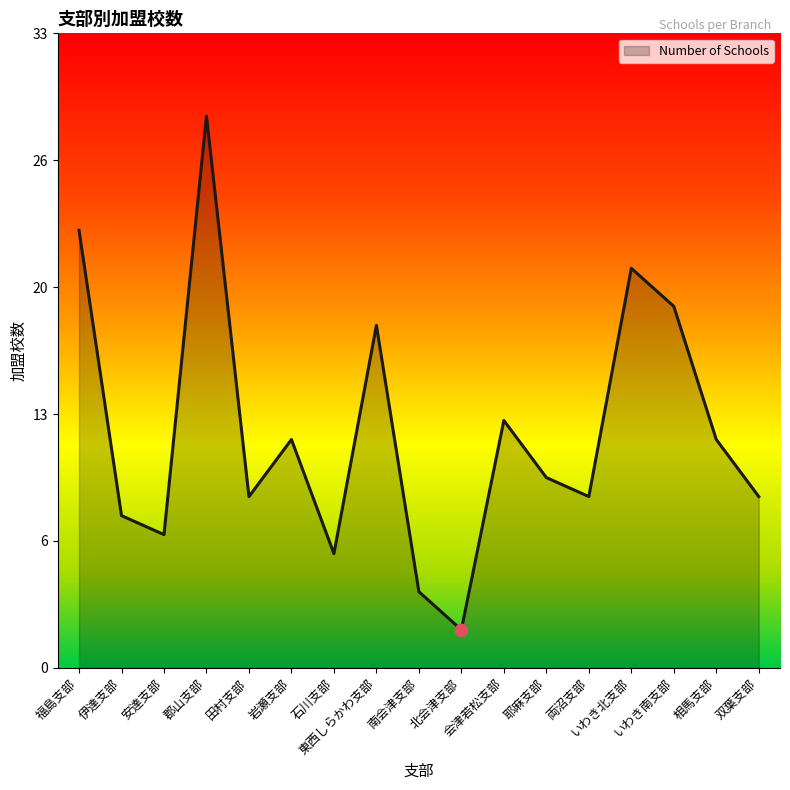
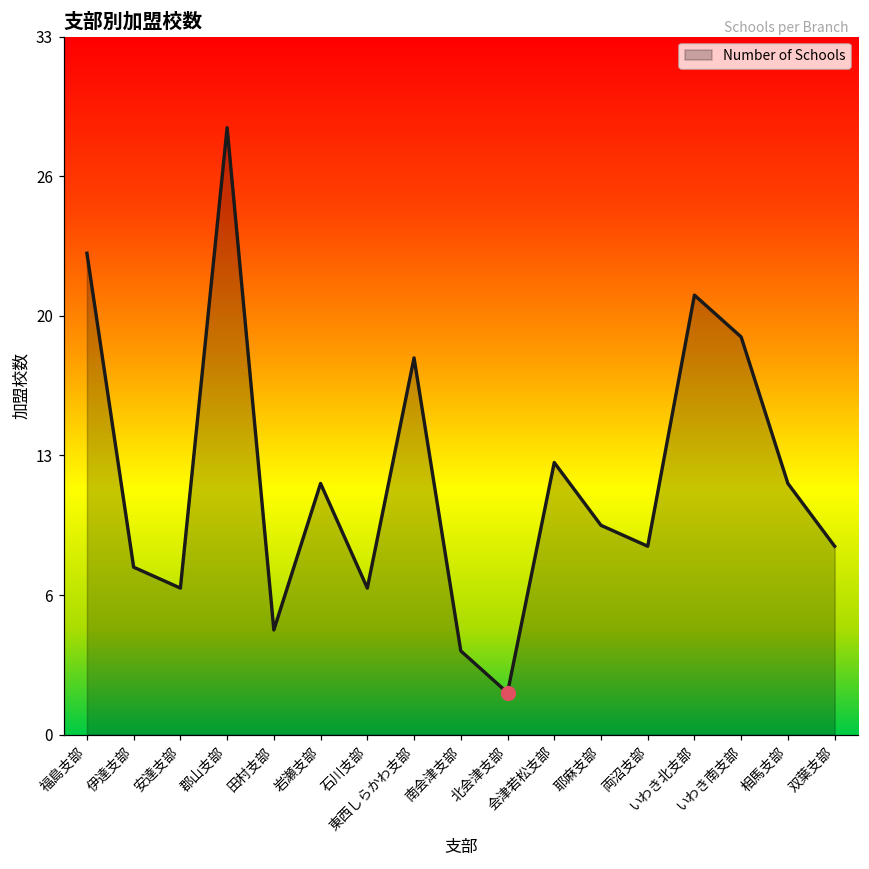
  {
    "Number of Schools": {
      "福島支部": 23,
      "伊達支部": 8,
      "安達支部": 7,
      "郡山支部": 29,
-     "田村支部": 9,
+     "田村支部": 5,
      "岩瀬支部": 12,
-     "石川支部": 6,
+     "石川支部": 7,
      "東西しらかわ支部": 18,
      "南会津支部": 4,
      "会津若松支部": 13,
      "耶麻支部": 10,
      "両沼支部": 9,
      "いわき北支部": 21,
      "いわき南支部": 19,
      "相馬支部": 12,
      "双葉支部": 9
    }
  }
